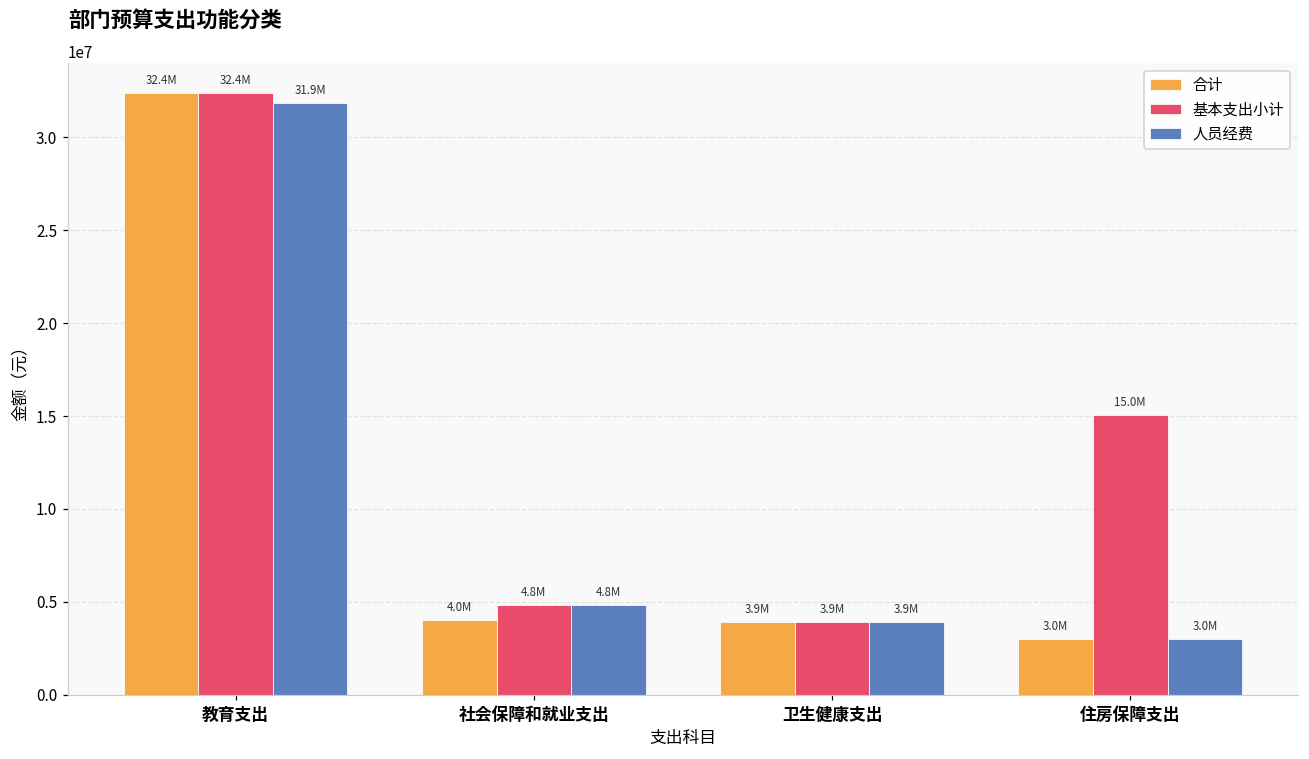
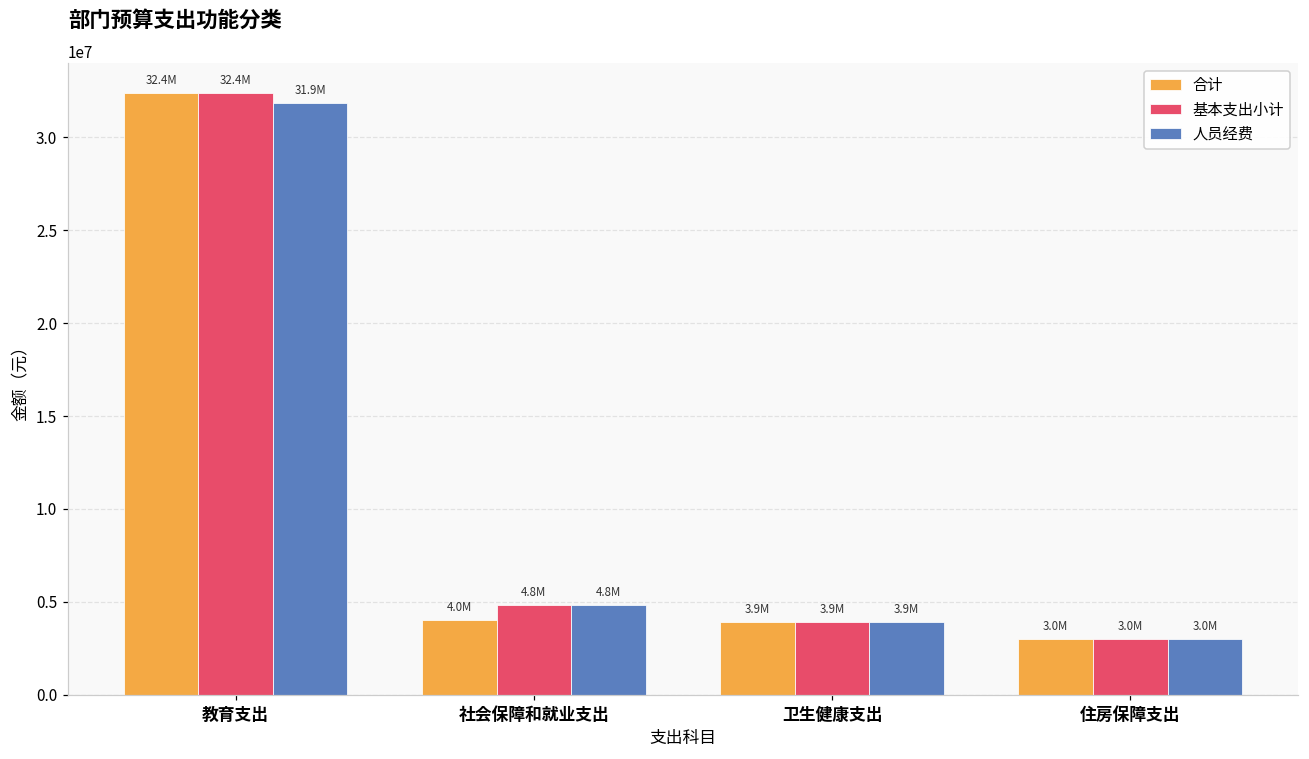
  {
    "合计": {
      "教育支出": "32.4M",
      "社会保障和就业支出": "4.0M",
      "卫生健康支出": "3.9M",
      "住房保障支出": "3.0M"
    },
    "基本支出小计": {
      "教育支出": "32.4M",
      "社会保障和就业支出": "4.8M",
      "卫生健康支出": "3.9M",
-     "住房保障支出": "15.0M"
+     "住房保障支出": "3.0M"
    },
    "人员经费": {
      "教育支出": "31.9M",
      "社会保障和就业支出": "4.8M",
      "卫生健康支出": "3.9M",
      "住房保障支出": "3.0M"
    }
  }
